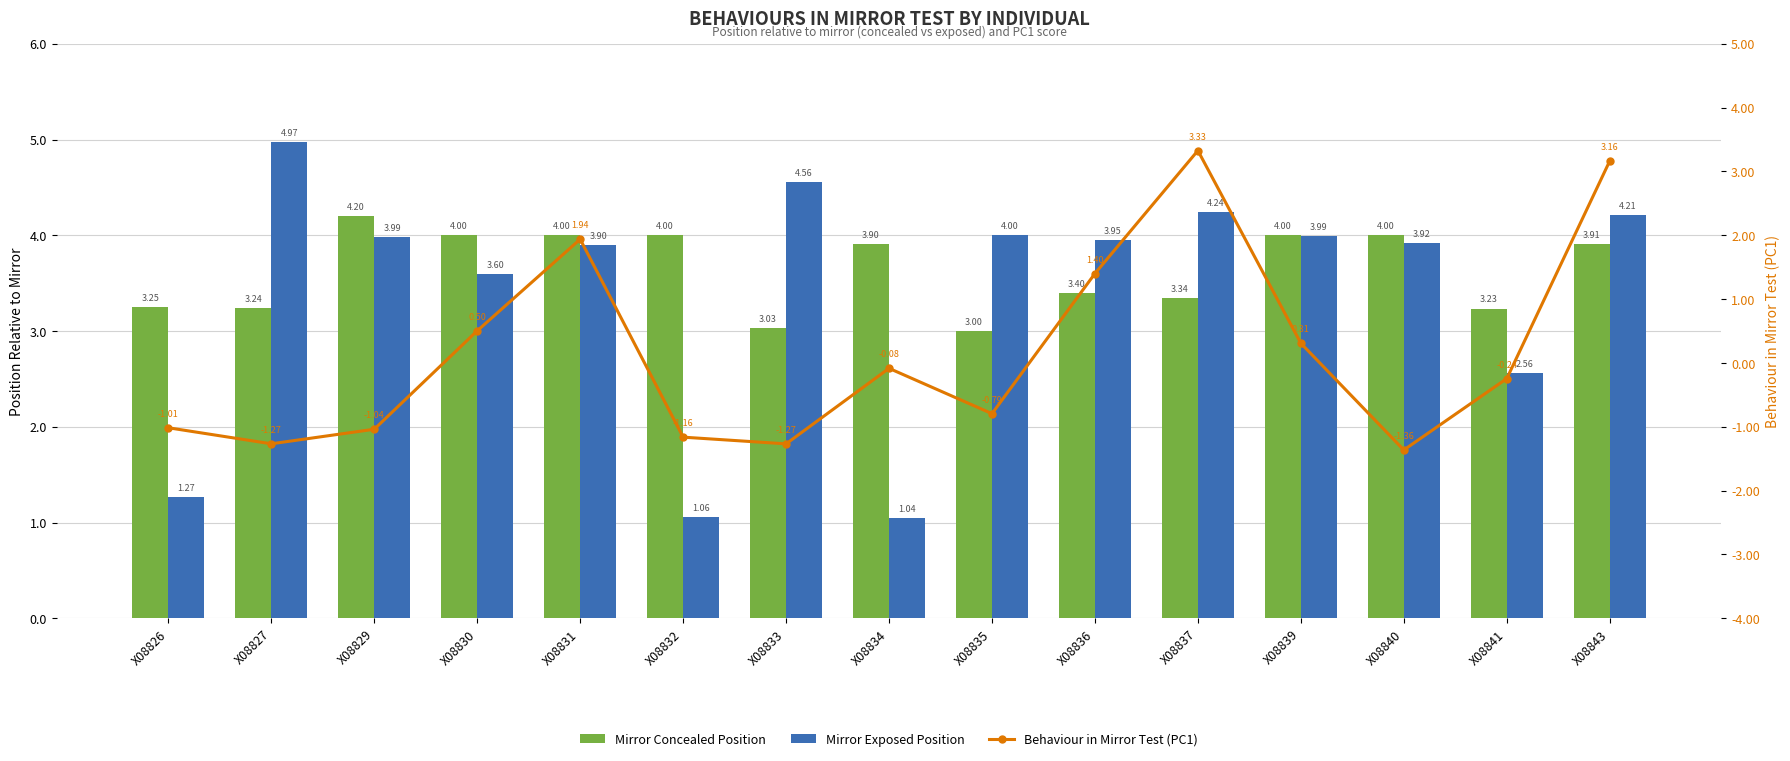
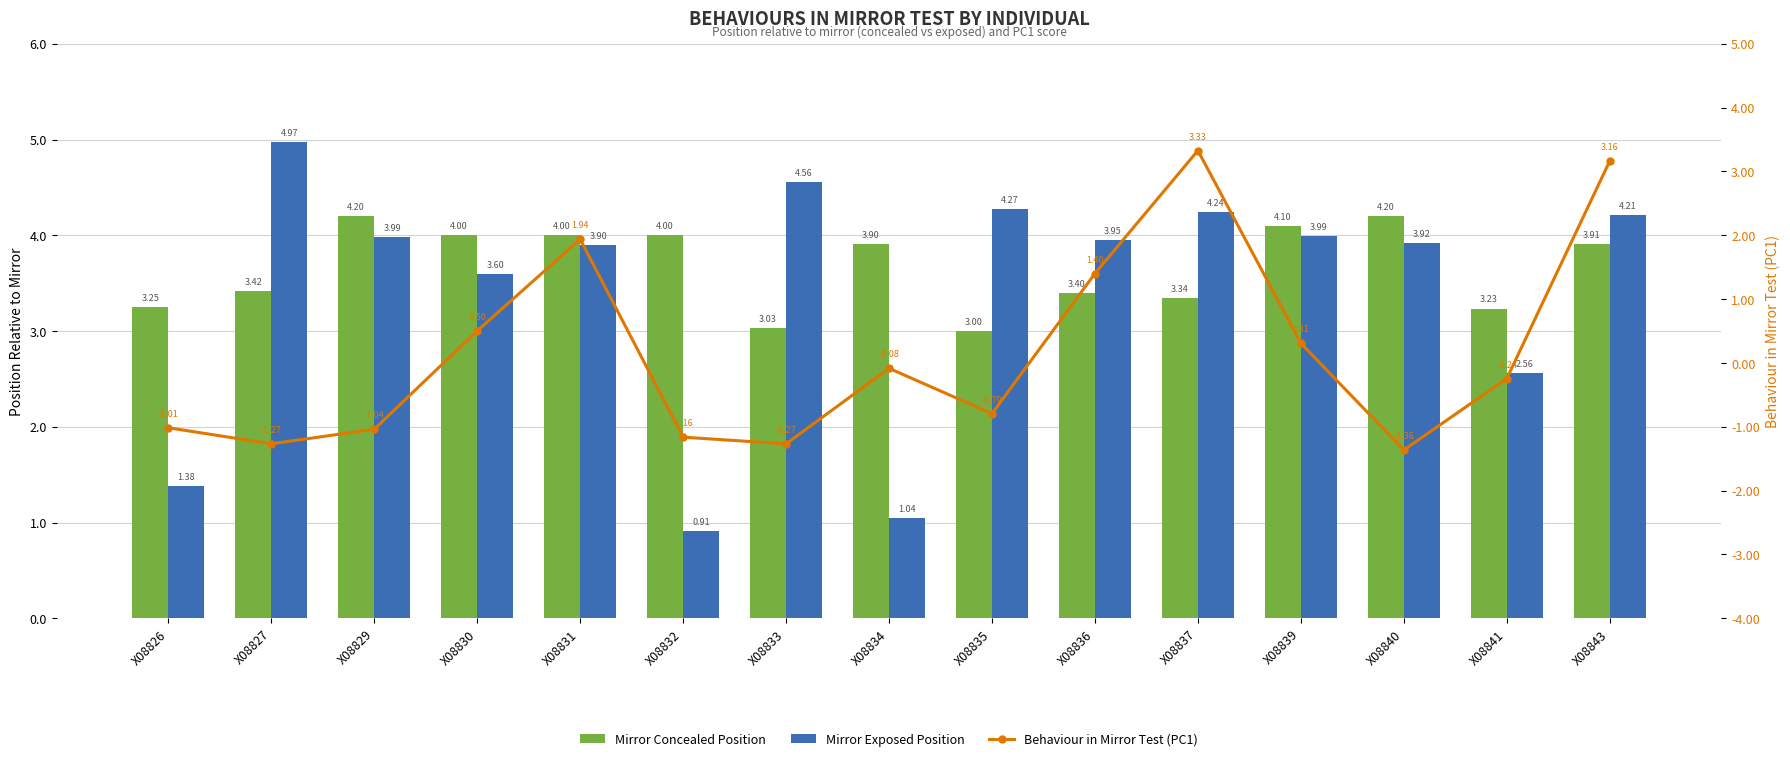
  {
    "Mirror Concealed Position": {
      "X08826": 3.25,
-     "X08827": 3.24,
+     "X08827": 3.42,
      "X08829": 4.20,
      "X08830": 4.00,
      "X08831": 4.00,
      "X08832": 4.00,
      "X08833": 3.03,
      "X08834": 3.90,
      "X08835": 3.00,
      "X08836": 3.40,
      "X08837": 3.34,
-     "X08839": 4.00,
-     "X08840": 4.00,
+     "X08839": 4.10,
+     "X08840": 4.20,
      "X08841": 3.23,
      "X08843": 3.91
    },
    "Mirror Exposed Position": {
-     "X08826": 1.27,
+     "X08826": 1.38,
      "X08827": 4.97,
      "X08829": 3.99,
      "X08830": 3.60,
      "X08831": 3.90,
-     "X08832": 1.06,
+     "X08832": 0.91,
      "X08833": 4.56,
      "X08834": 1.04,
-     "X08835": 4.00,
+     "X08835": 4.27,
      "X08836": 3.95,
      "X08837": 4.24,
      "X08839": 3.99,
      "X08840": 3.92,
      "X08841": 2.56,
      "X08843": 4.21
    },
    "Behaviour in Mirror Test (PC1)": {
      "X08826": -1.01,
      "X08827": -1.27,
      "X08829": -1.04,
      "X08830": 0.50,
      "X08831": 1.94,
      "X08832": -1.16,
      "X08833": -1.27,
      "X08834": -0.08,
      "X08835": -0.79,
      "X08836": 1.40,
      "X08837": 3.33,
      "X08839": 0.31,
      "X08840": -1.36,
      "X08841": -0.24,
      "X08843": 3.16
    }
  }
